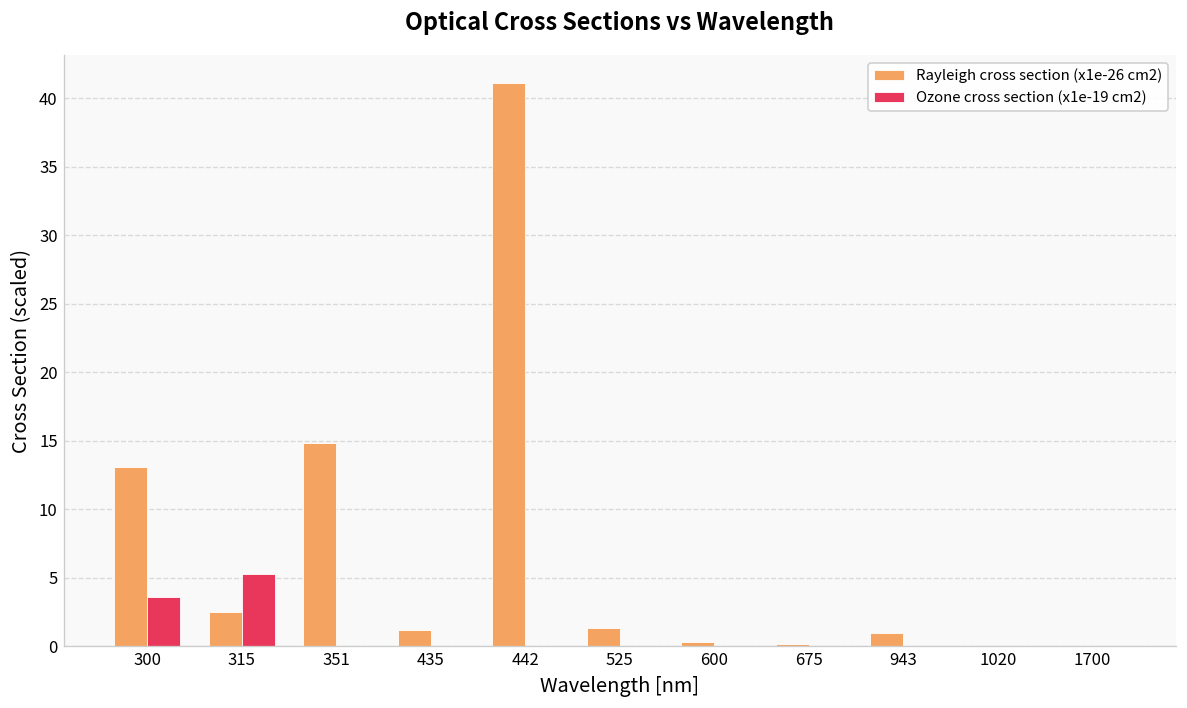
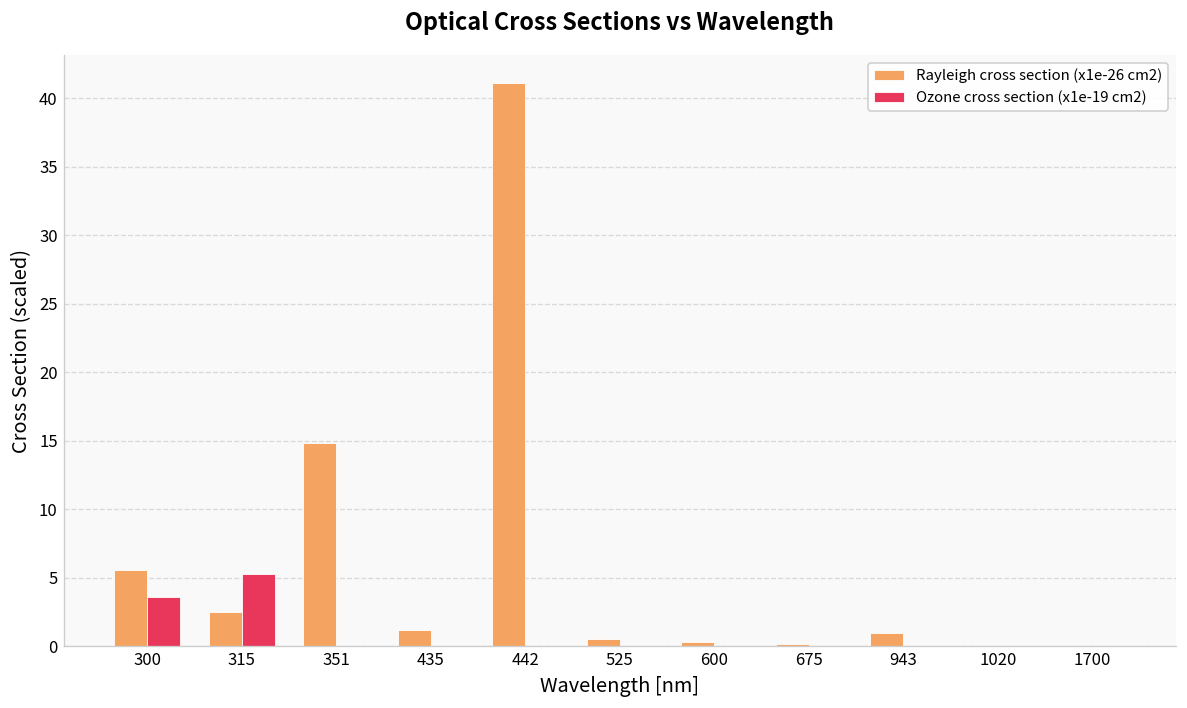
  {
    "Rayleigh cross section (x1e-26 cm2)": {
-     "300": 13.1,
+     "300": 5.6,
      "315": 2.5,
      "351": 14.8,
      "435": 1.2,
      "442": 41.1,
-     "525": 1.4,
+     "525": 0.5,
      "600": 0.3,
      "943": 1.0
    },
    "Ozone cross section (x1e-19 cm2)": {
      "300": 3.6,
      "315": 5.3,
      "943": 0.0,
      "1020": 0.0,
      "1700": 0.0
    }
  }
